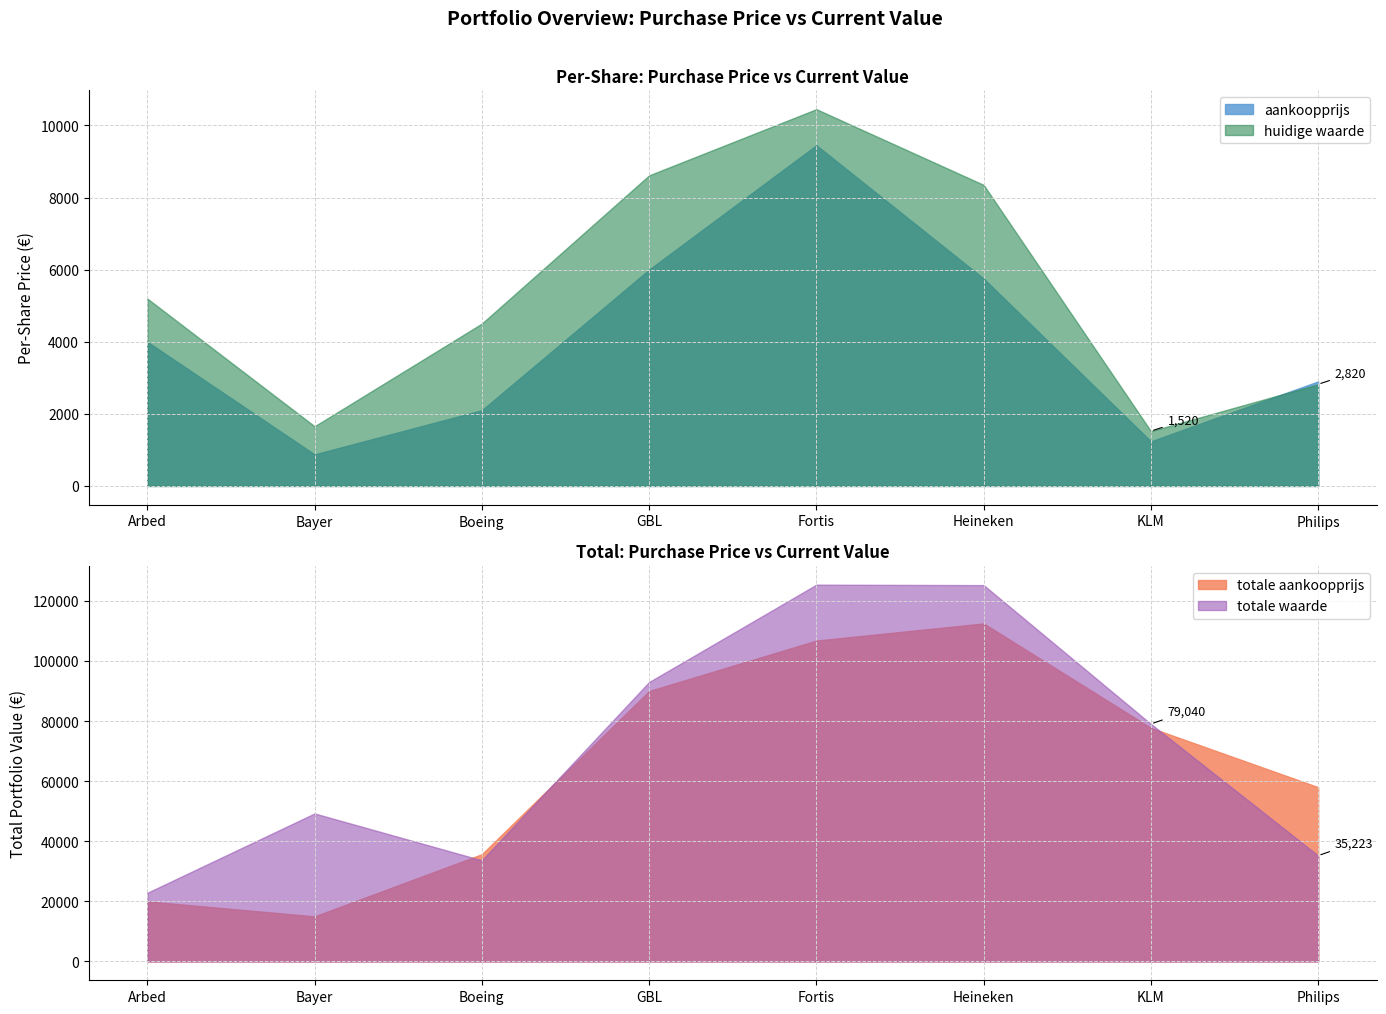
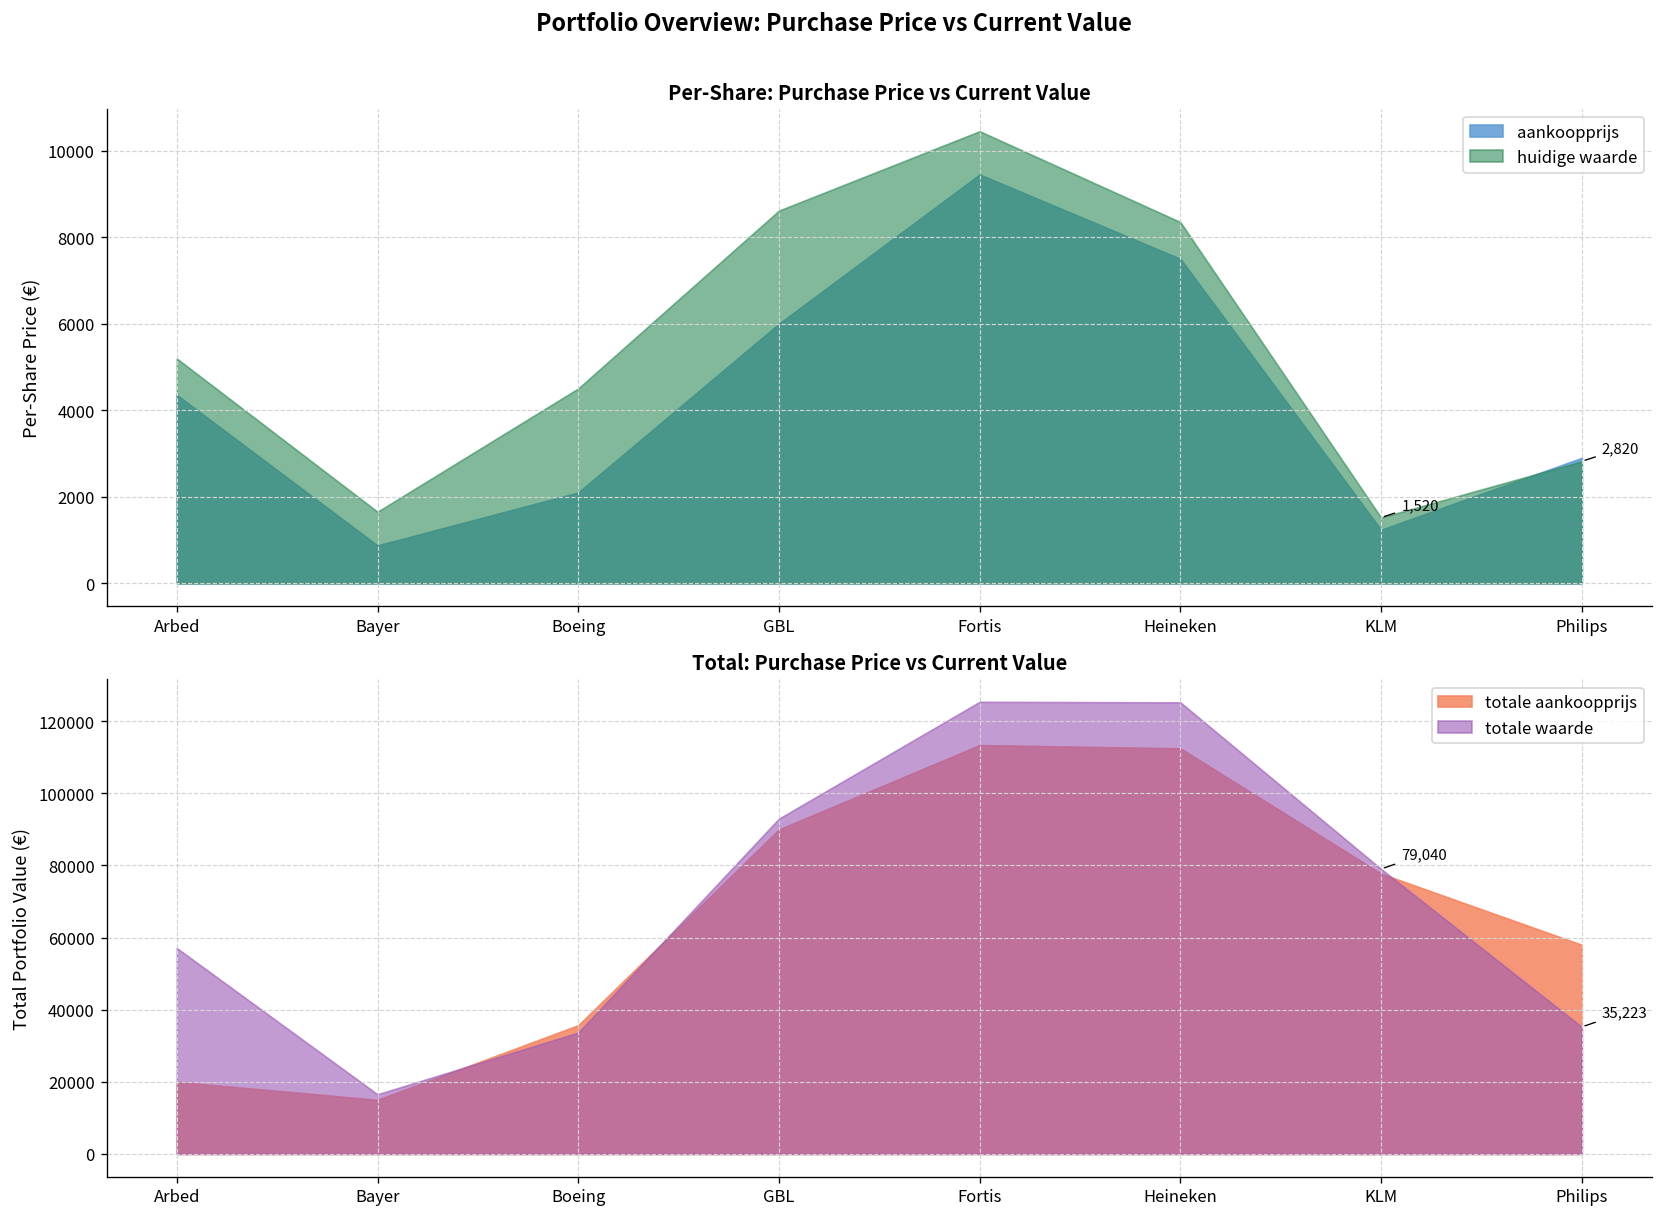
  {
    "Per-Share: Purchase Price vs Current Value": {
      "aankoopprijs": {
-       "Arbed": "4000",
+       "Arbed": "4400",
        "Bayer": "900",
        "Boeing": "2100",
        "GBL": "6000",
        "Fortis": "9500",
-       "Heineken": "5800",
+       "Heineken": "7500",
        "KLM": "1200"
      },
      "huidige waarde": {
        "KLM": "1,520",
        "Philips": "2,820"
      }
    },
    "Total: Purchase Price vs Current Value": {
      "totale aankoopprijs": {
        "Arbed": "20000",
        "Bayer": "15000",
        "Boeing": "36000",
        "GBL": "90000",
-       "Fortis": "107000",
+       "Fortis": "113000",
        "Heineken": "113000",
        "KLM": "78000",
        "Philips": "58000"
      },
      "totale waarde": {
-       "Arbed": "23000",
-       "Bayer": "49000",
+       "Arbed": "57000",
+       "Bayer": "17000",
        "Boeing": "34000",
        "GBL": "93000",
        "Fortis": "125000",
        "Heineken": "125000"
      }
    }
  }
